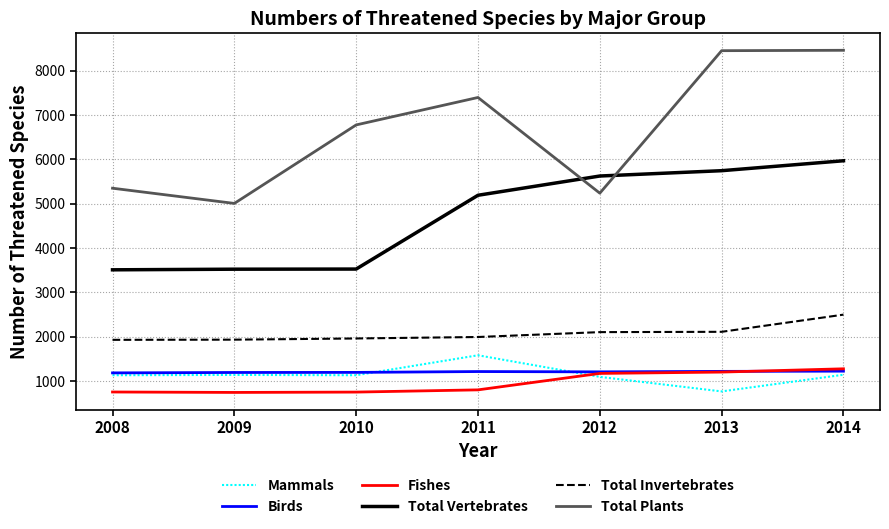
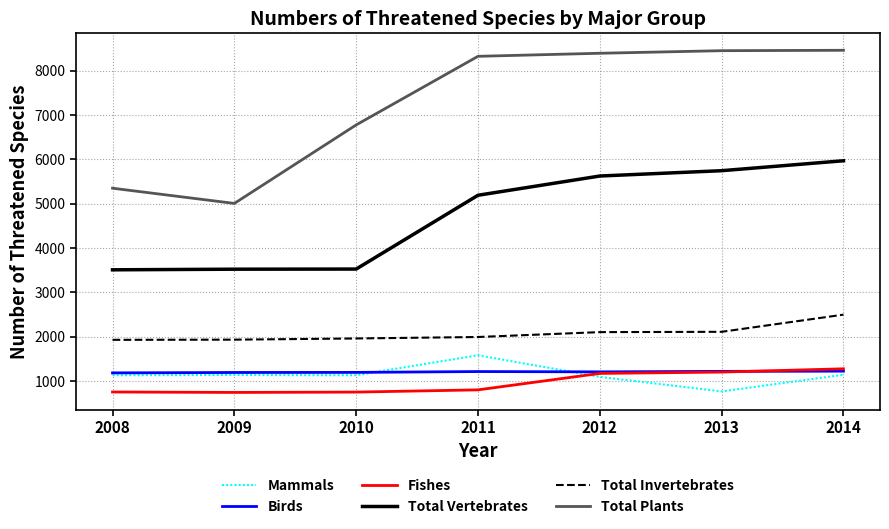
  {
    "Mammals": {
      "2010": 1100,
      "2011": 1600,
      "2012": 1100,
      "2013": 800,
      "2014": 1100
    },
    "Birds": {
      "2010": 1200,
      "2011": 1200
    },
    "Fishes": {
      "2008": 800,
      "2009": 700,
      "2010": 800,
      "2011": 800
    },
    "Total Plants": {
      "2008": 5300,
      "2009": 5000,
      "2010": 6800,
-     "2011": 7400,
-     "2012": 5200,
+     "2011": 8300,
+     "2012": 8400,
      "2013": 8400,
      "2014": 8500
    }
  }
